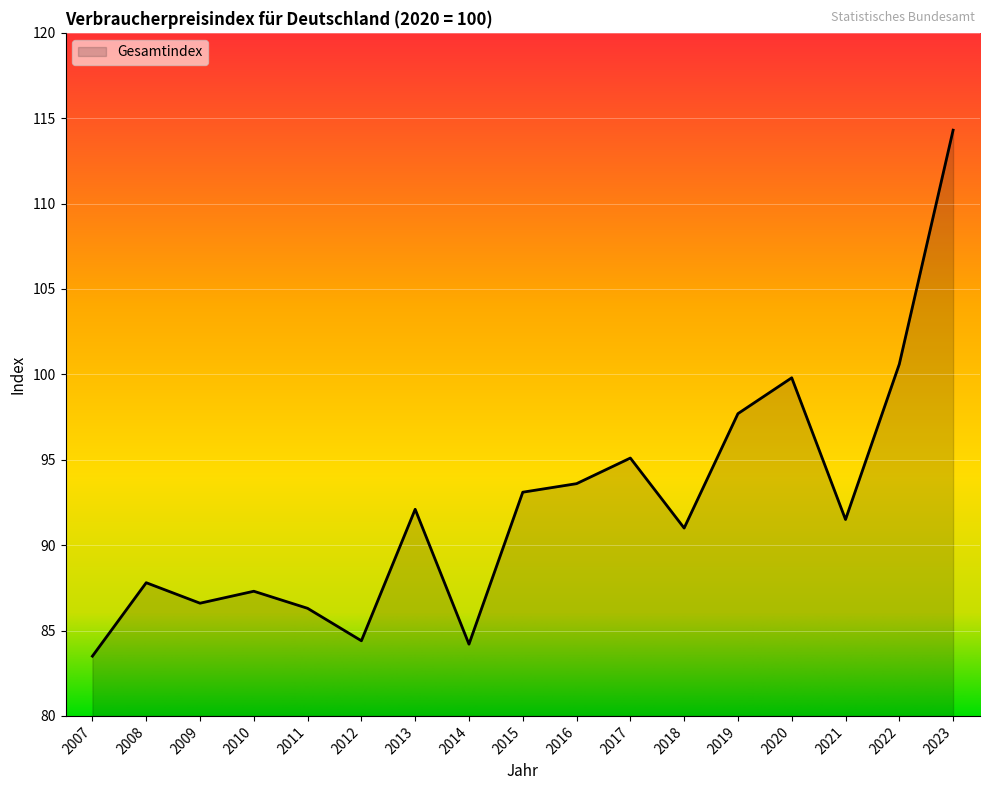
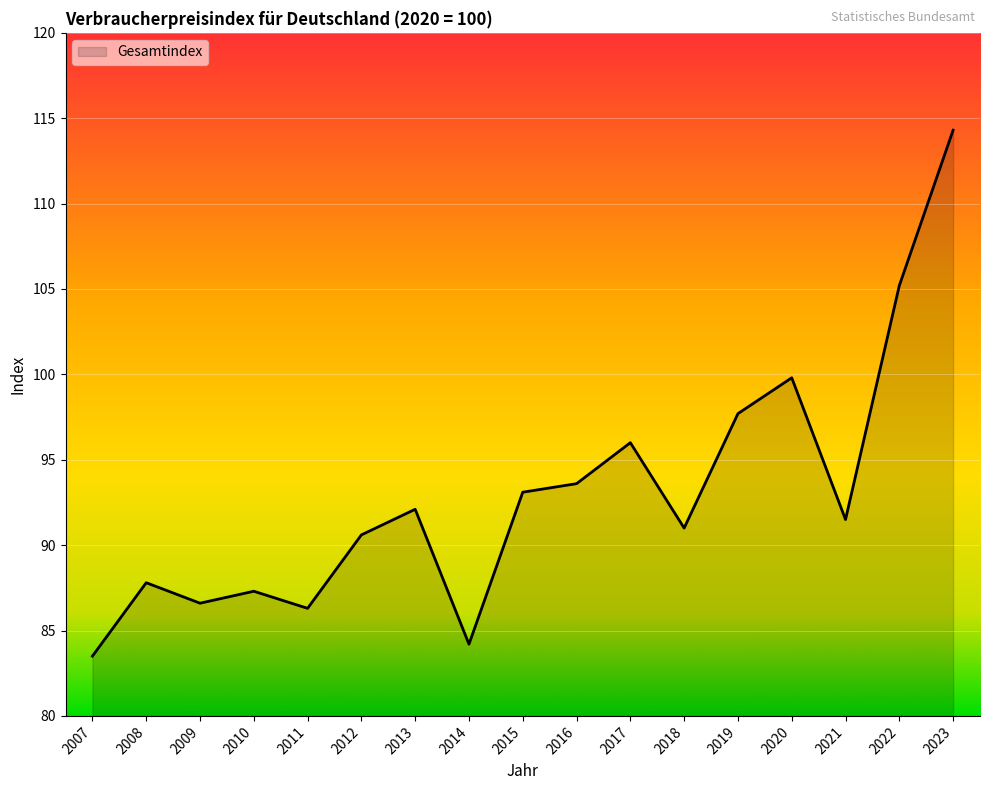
  {
    "2007": 83.5,
    "2008": 87.8,
    "2009": 86.6,
    "2010": 87.3,
    "2011": 86.3,
-   "2012": 84.4,
+   "2012": 90.6,
    "2013": 92.1,
    "2014": 84.2,
    "2015": 93.1,
    "2016": 93.6,
-   "2017": 95.1,
+   "2017": 96.0,
    "2018": 91.0,
    "2019": 97.7,
    "2020": 99.8,
    "2021": 91.5,
-   "2022": 100.6,
+   "2022": 105.2,
    "2023": 114.3
  }
